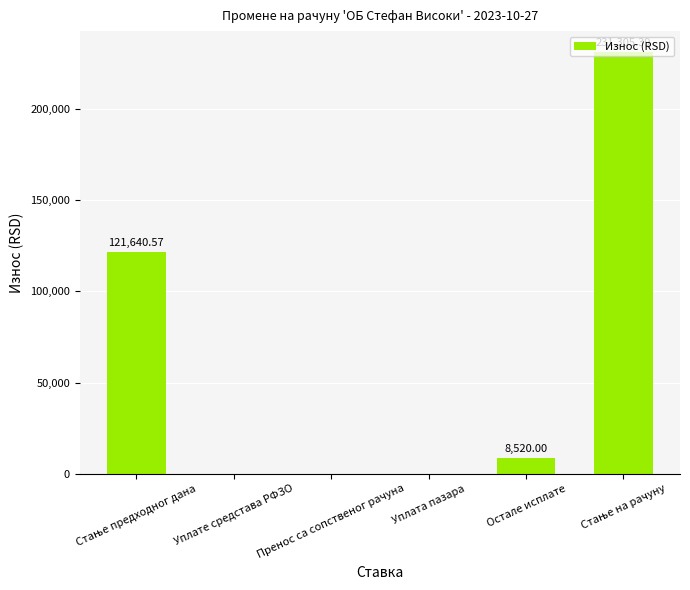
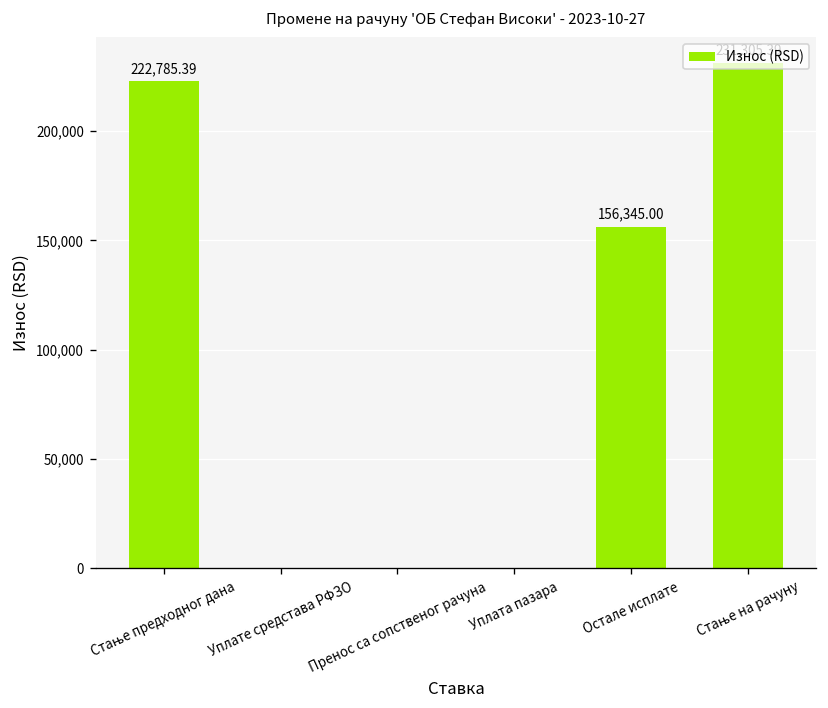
  {
-   "Стање предходног дана": "121,640.57",
-   "Остале исплате": "8,520.00"
+   "Стање предходног дана": "222,785.39",
+   "Остале исплате": "156,345.00"
  }
